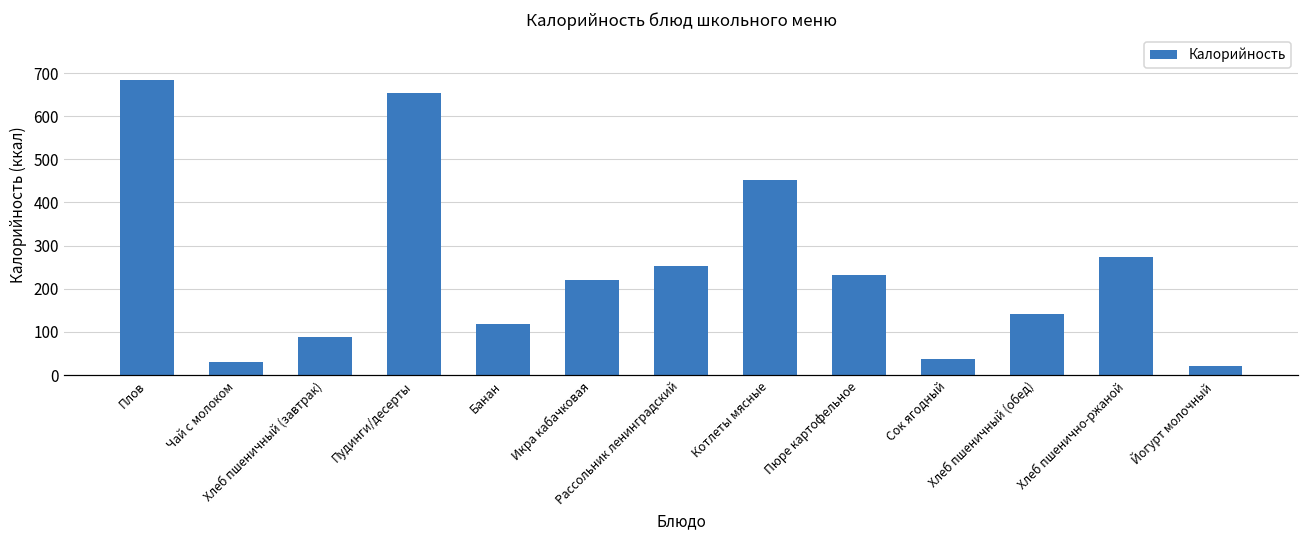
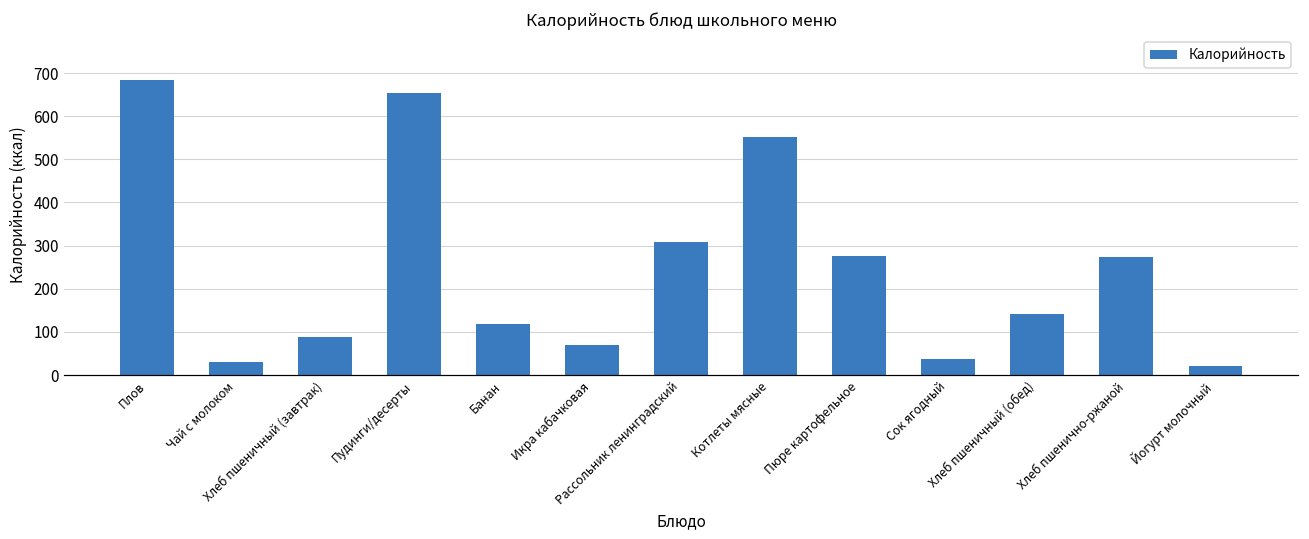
  {
    "Плов": 680,
    "Чай с молоком": 30,
    "Хлеб пшеничный (завтрак)": 90,
    "Пудинги/десерты": 650,
    "Банан": 120,
-   "Икра кабачковая": 220,
-   "Рассольник ленинградский": 250,
-   "Котлеты мясные": 450,
-   "Пюре картофельное": 230,
+   "Икра кабачковая": 70,
+   "Рассольник ленинградский": 310,
+   "Котлеты мясные": 550,
+   "Пюре картофельное": 280,
    "Сок ягодный": 40,
    "Хлеб пшеничный (обед)": 140,
    "Хлеб пшенично-ржаной": 270,
    "Йогурт молочный": 20
  }
